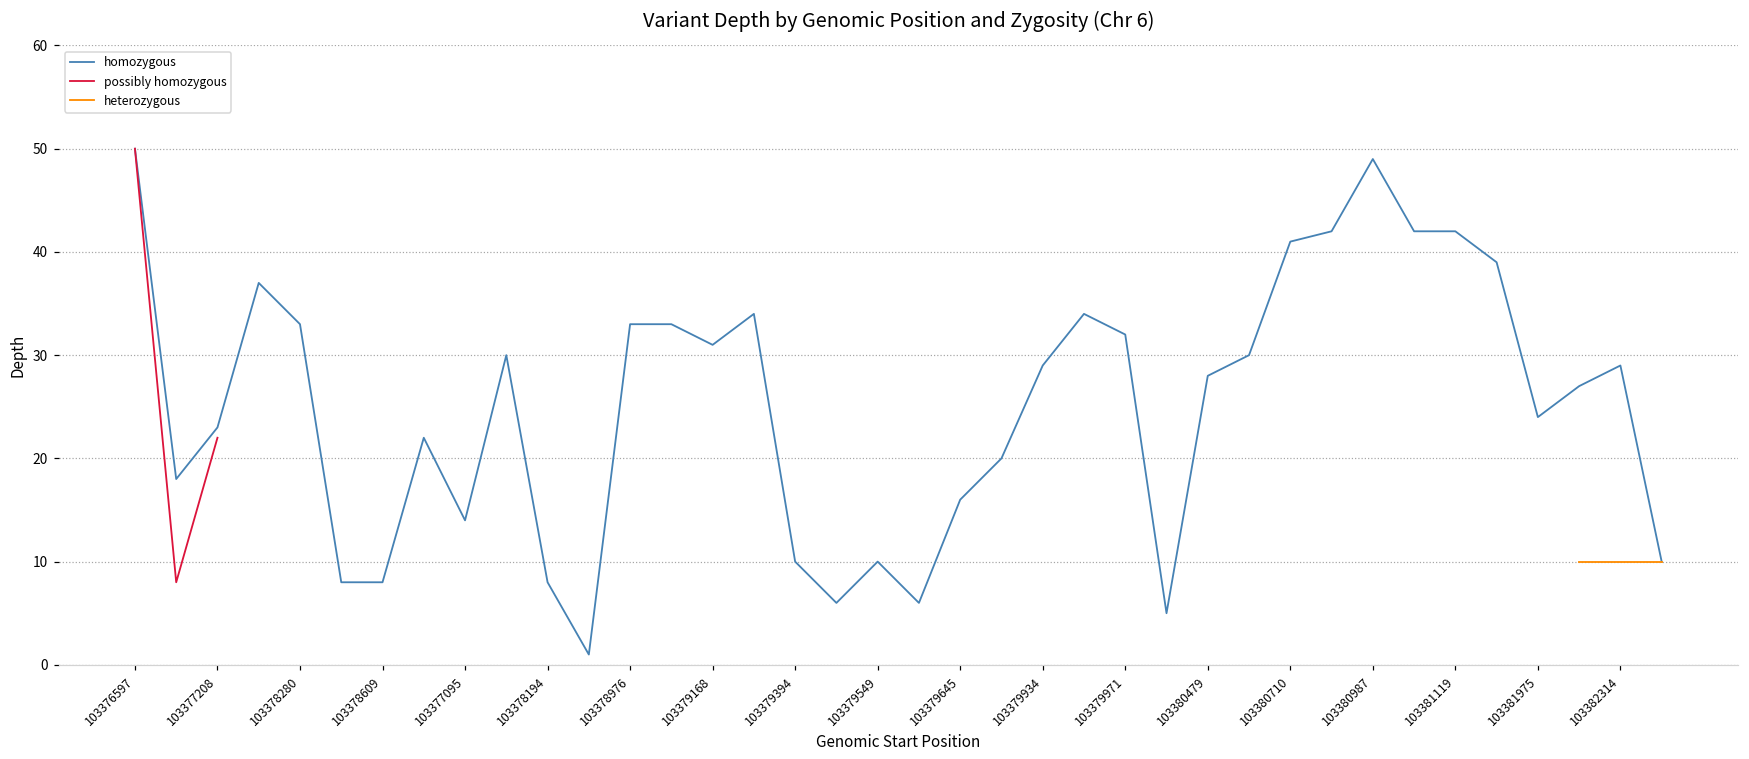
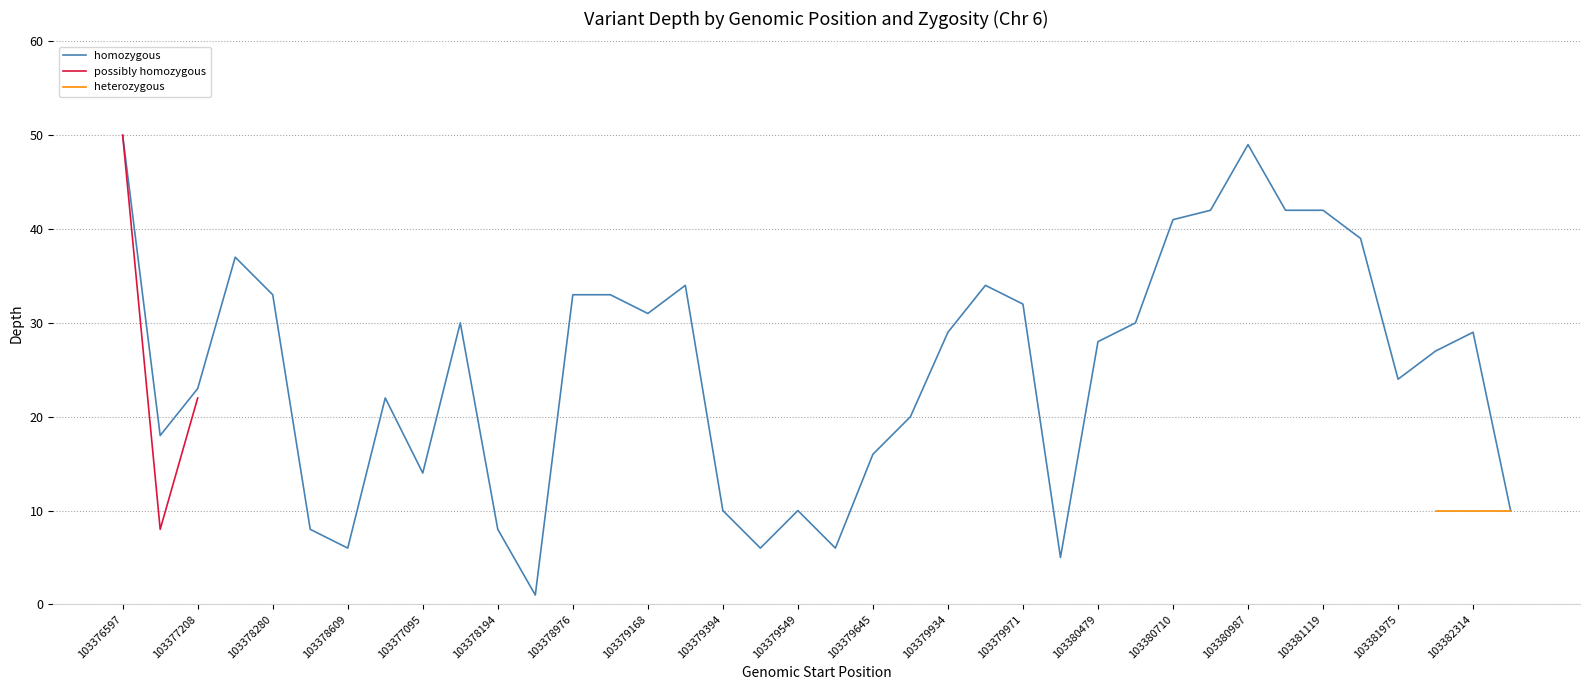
  {
    "homozygous": {
      "103377208": 23,
      "103378280": 33,
-     "103378609": 8,
+     "103378609": 6,
      "103377095": 14,
      "103378194": 8,
      "103378976": 33,
      "103379168": 31,
      "103379394": 10,
      "103379549": 10,
      "103379645": 16,
      "103379934": 29,
      "103379971": 32,
      "103380479": 28,
      "103380710": 41,
      "103380987": 49,
      "103381119": 42,
      "103381975": 24,
      "103382314": 29
    },
    "possibly homozygous": {
      "103377208": 22
    },
    "heterozygous": {
      "103382314": 10
    }
  }
